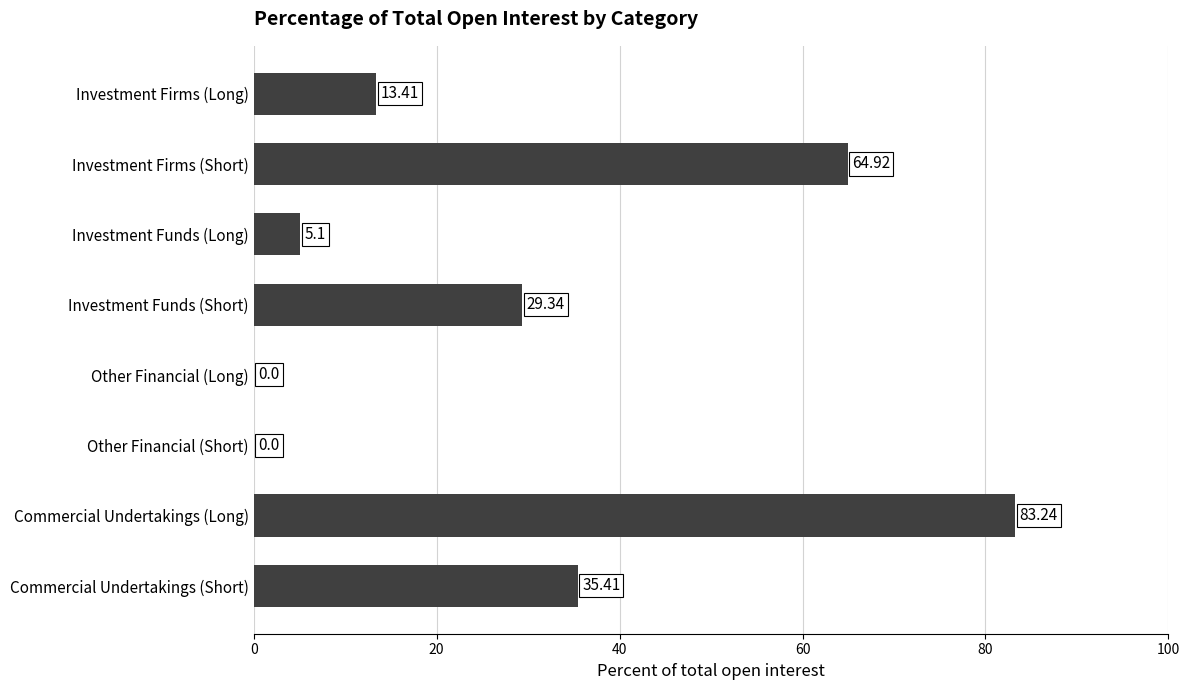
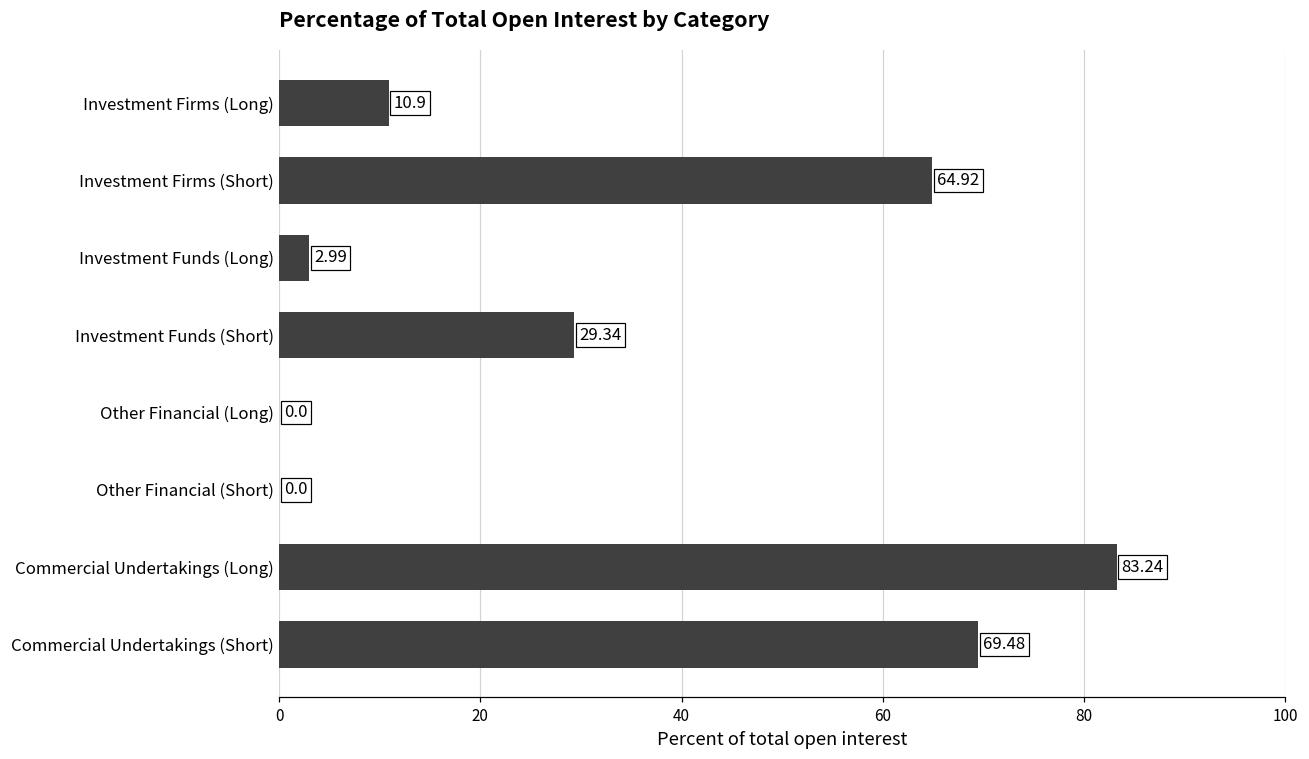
  {
-   "Investment Firms (Long)": 13.41,
-   "Investment Funds (Long)": 5.1,
-   "Commercial Undertakings (Short)": 35.41
+   "Investment Firms (Long)": 10.9,
+   "Investment Funds (Long)": 2.99,
+   "Commercial Undertakings (Short)": 69.48
  }
